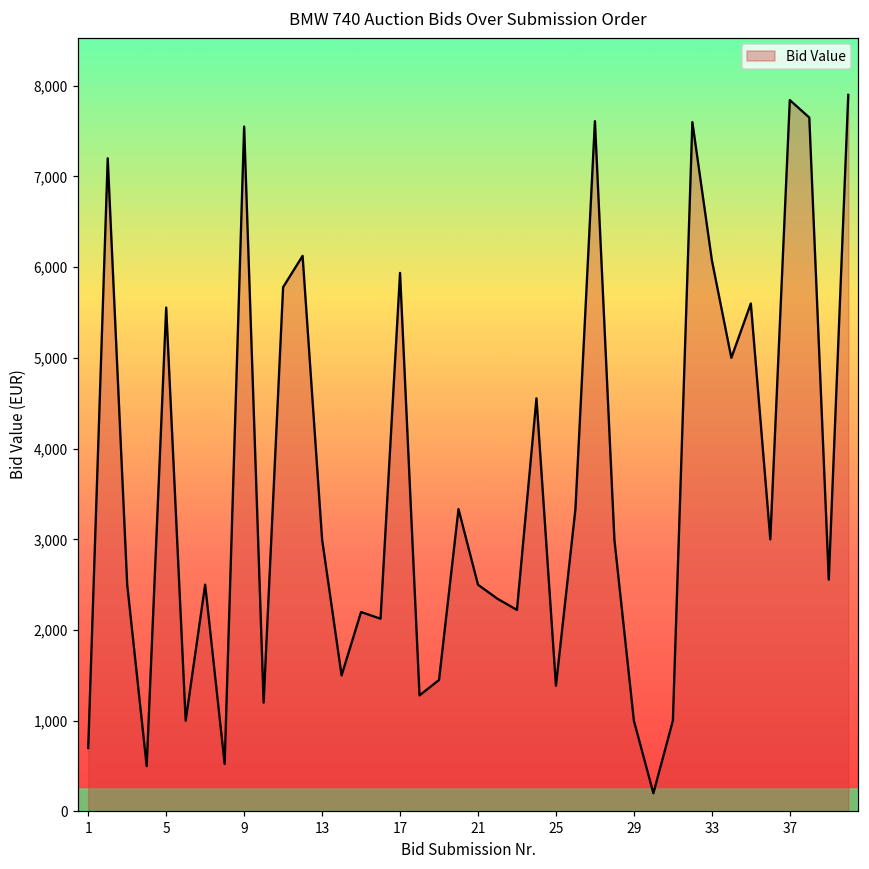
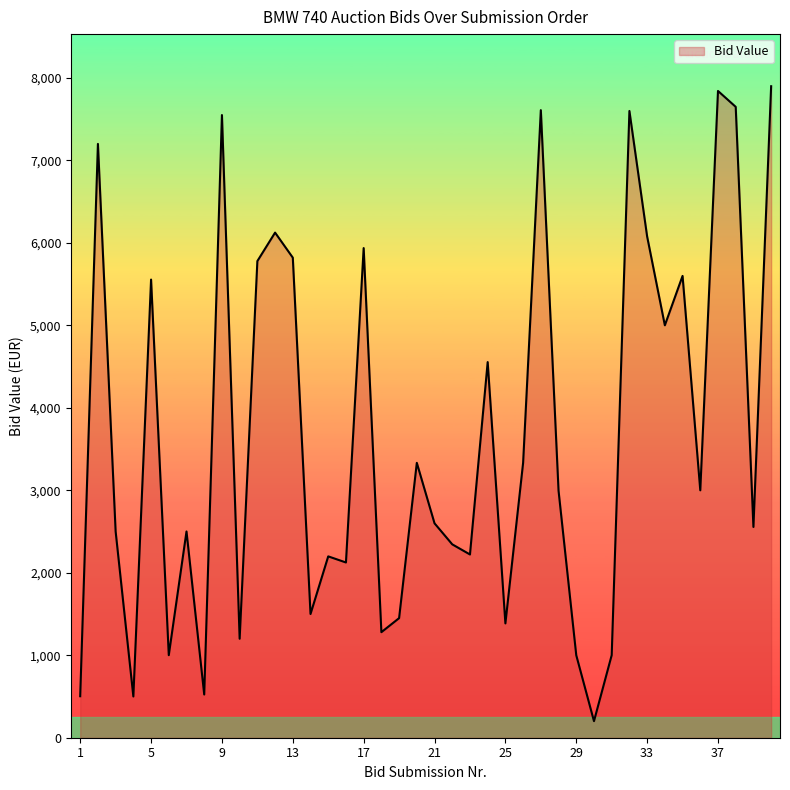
  {
-   "1": "700",
+   "1": "500",
    "5": "5,600",
    "9": "7,600",
-   "13": "3,000",
+   "13": "5,800",
    "17": "5,900",
-   "21": "2,500",
+   "21": "2,600",
    "25": "1,400",
    "29": "1,000",
    "33": "6,100",
    "37": "7,800"
  }
